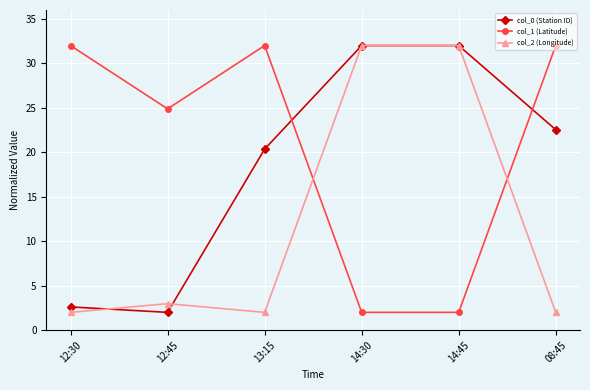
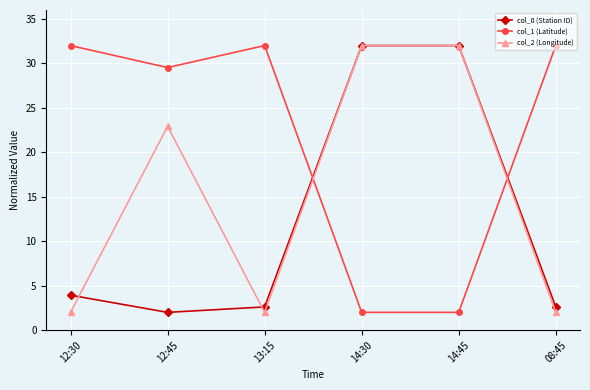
  {
    "col_0 (Station ID)": {
-     "12:30": 3,
+     "12:30": 4,
      "12:45": 2,
-     "13:15": 20,
-     "08:45": 23
+     "13:15": 3,
+     "08:45": 3
    },
    "col_1 (Latitude)": {
      "12:30": 32,
-     "12:45": 25,
+     "12:45": 30,
      "13:15": 32,
      "14:30": 2,
      "14:45": 2
    },
    "col_2 (Longitude)": {
      "12:30": 2,
-     "12:45": 3,
+     "12:45": 23,
      "13:15": 2,
      "08:45": 2
    }
  }
